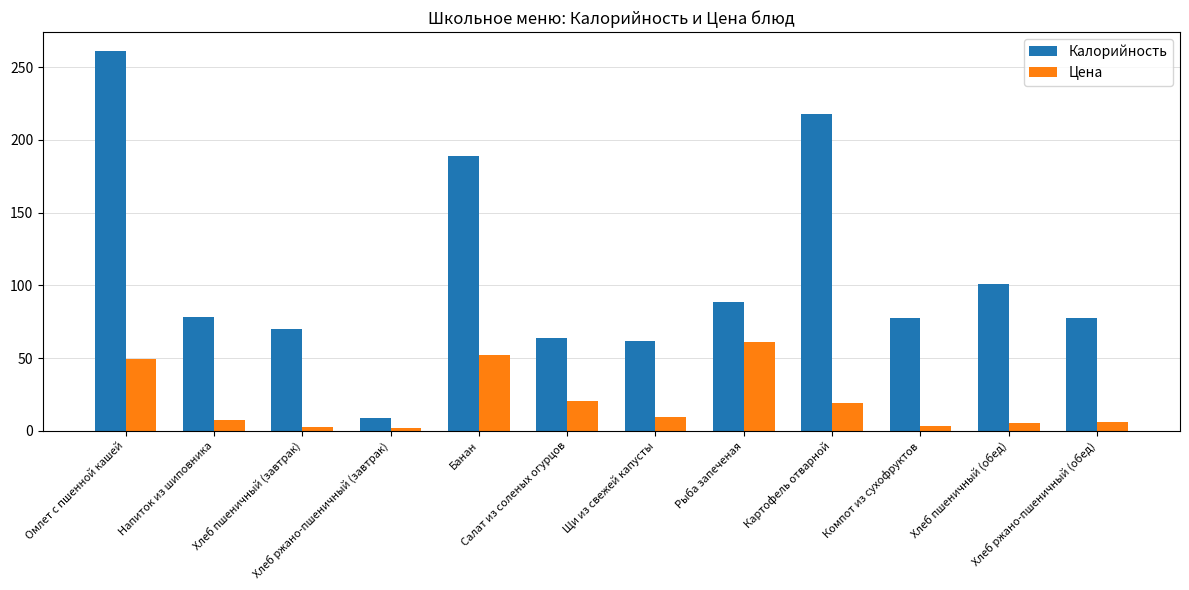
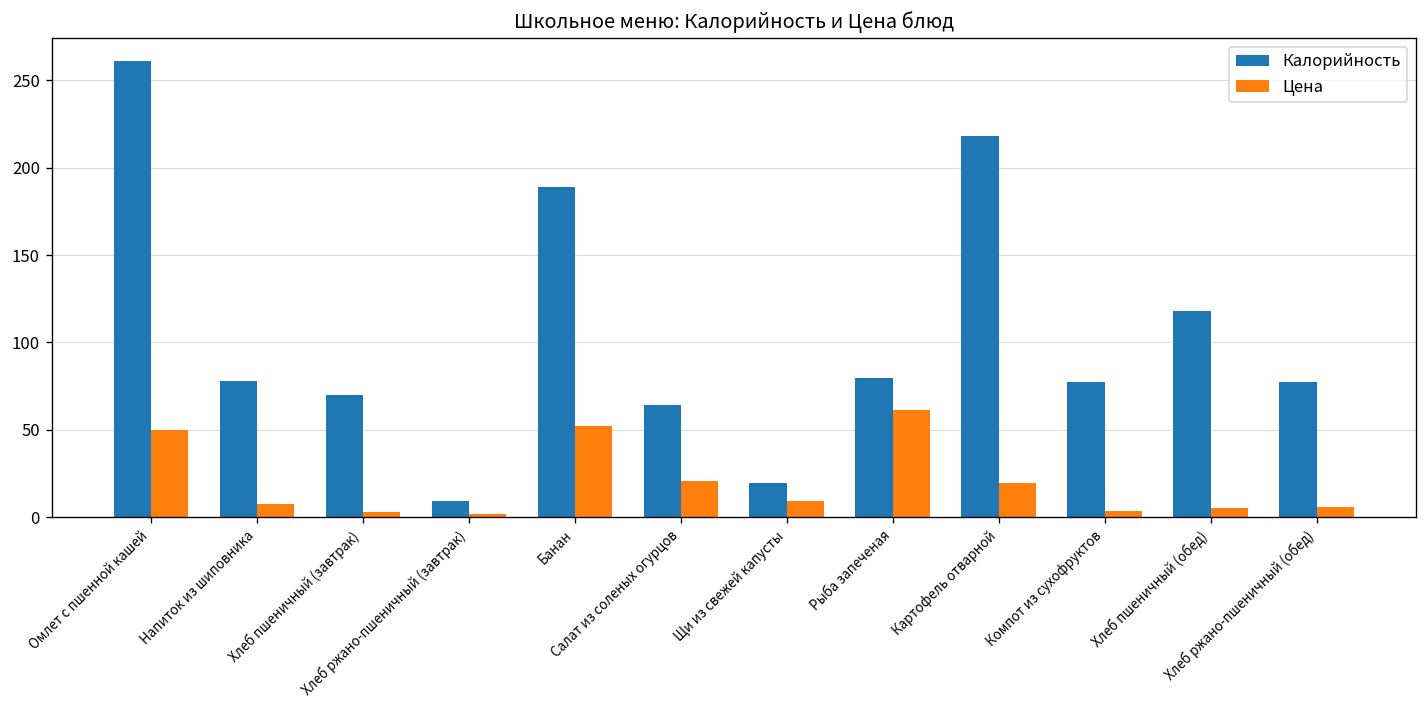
  {
    "Калорийность": {
      "Омлет с пшенной кашей": 261,
      "Напиток из шиповника": 78,
      "Хлеб пшеничный (завтрак)": 70,
      "Хлеб ржано-пшеничный (завтрак)": 9,
      "Банан": 189,
      "Салат из соленых огурцов": 64,
-     "Щи из свежей капусты": 62,
-     "Рыба запеченая": 89,
+     "Щи из свежей капусты": 20,
+     "Рыба запеченая": 79,
      "Картофель отварной": 218,
      "Компот из сухофруктов": 78,
-     "Хлеб пшеничный (обед)": 101,
+     "Хлеб пшеничный (обед)": 118,
      "Хлеб ржано-пшеничный (обед)": 78
    },
    "Цена": {
      "Омлет с пшенной кашей": 50,
      "Напиток из шиповника": 7,
      "Хлеб пшеничный (завтрак)": 3,
      "Хлеб ржано-пшеничный (завтрак)": 2,
      "Банан": 52,
      "Салат из соленых огурцов": 21,
      "Щи из свежей капусты": 9,
      "Рыба запеченая": 61,
      "Картофель отварной": 19,
      "Компот из сухофруктов": 3,
      "Хлеб пшеничный (обед)": 6,
      "Хлеб ржано-пшеничный (обед)": 6
    }
  }
